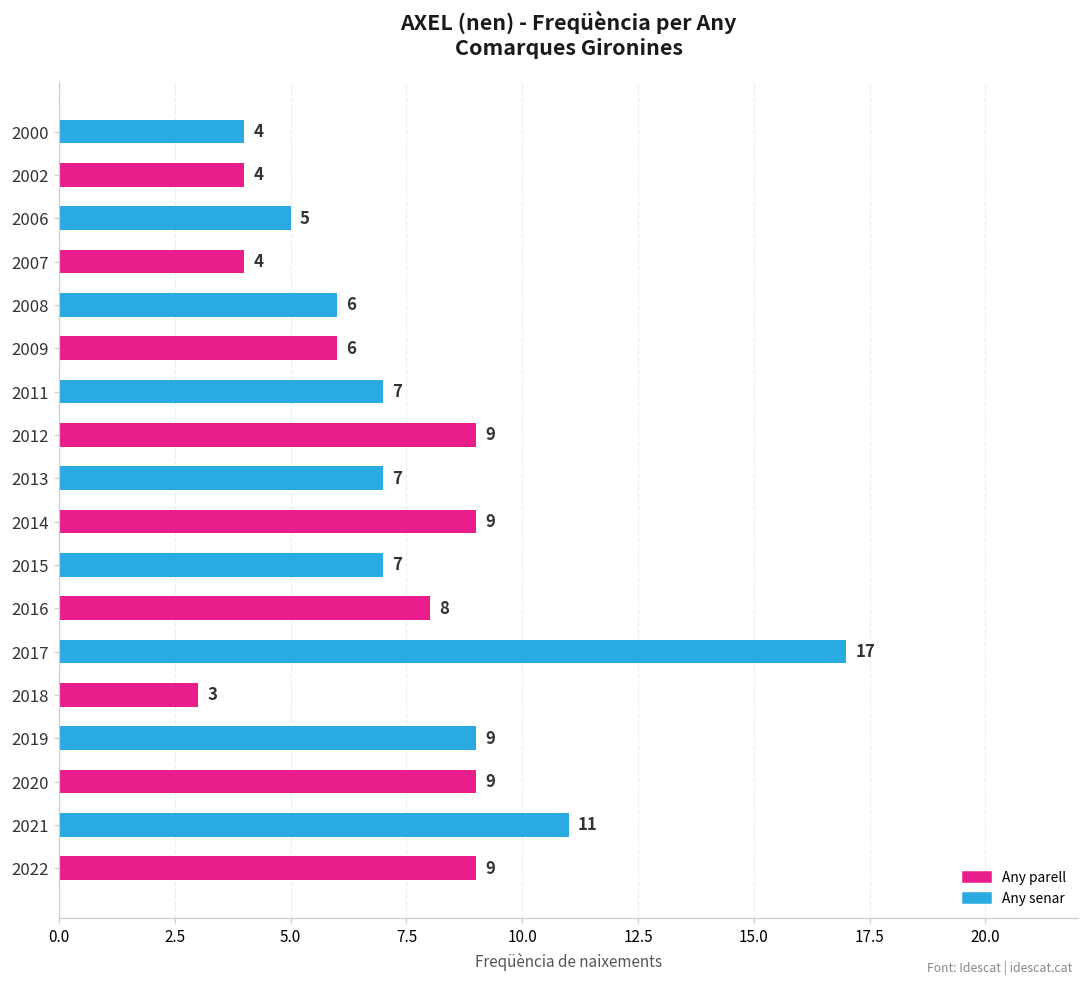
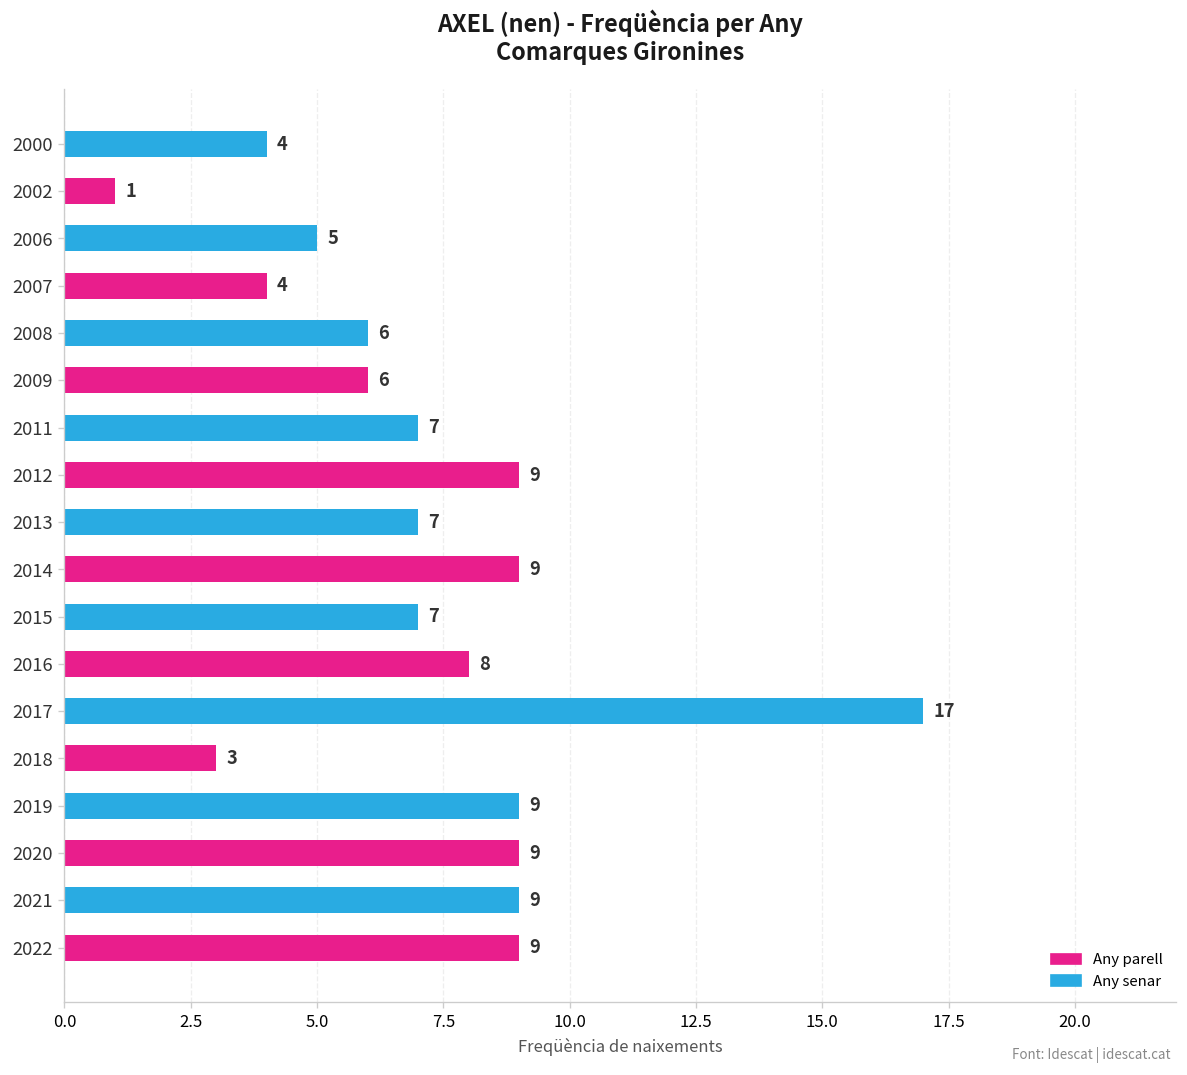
  {
    "2000": 4,
-   "2002": 4,
+   "2002": 1,
    "2006": 5,
    "2007": 4,
    "2008": 6,
    "2009": 6,
    "2011": 7,
    "2012": 9,
    "2013": 7,
    "2014": 9,
    "2015": 7,
    "2016": 8,
    "2017": 17,
    "2018": 3,
    "2019": 9,
    "2020": 9,
-   "2021": 11,
+   "2021": 9,
    "2022": 9
  }
